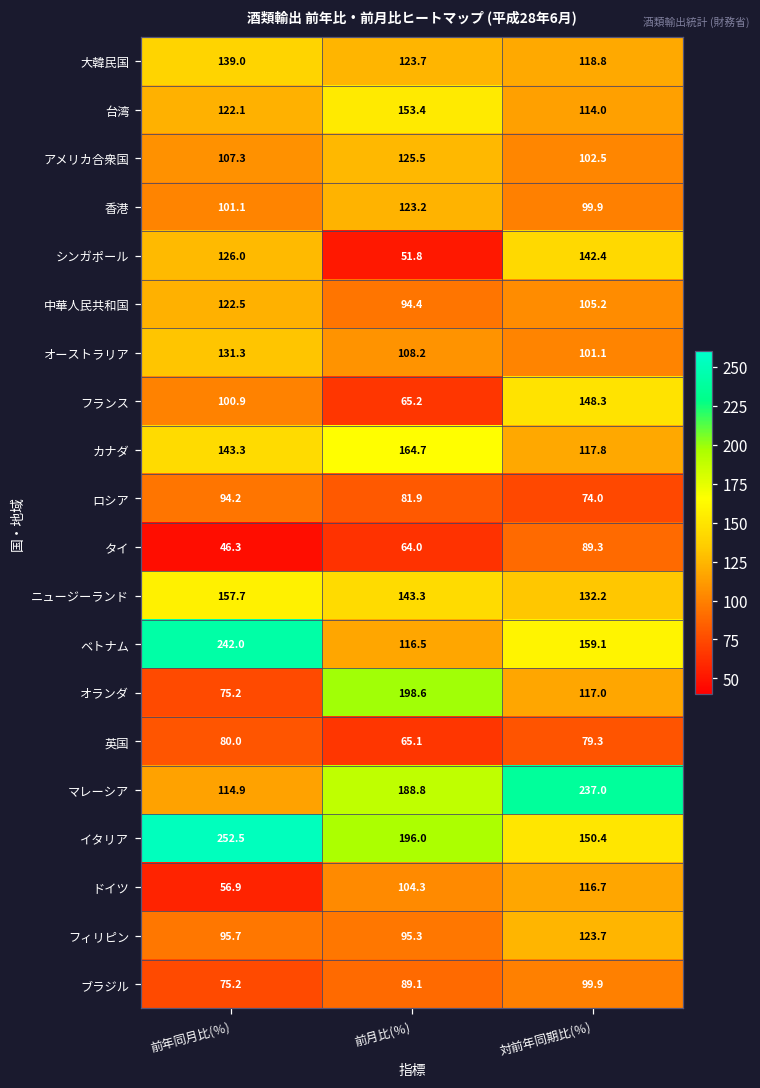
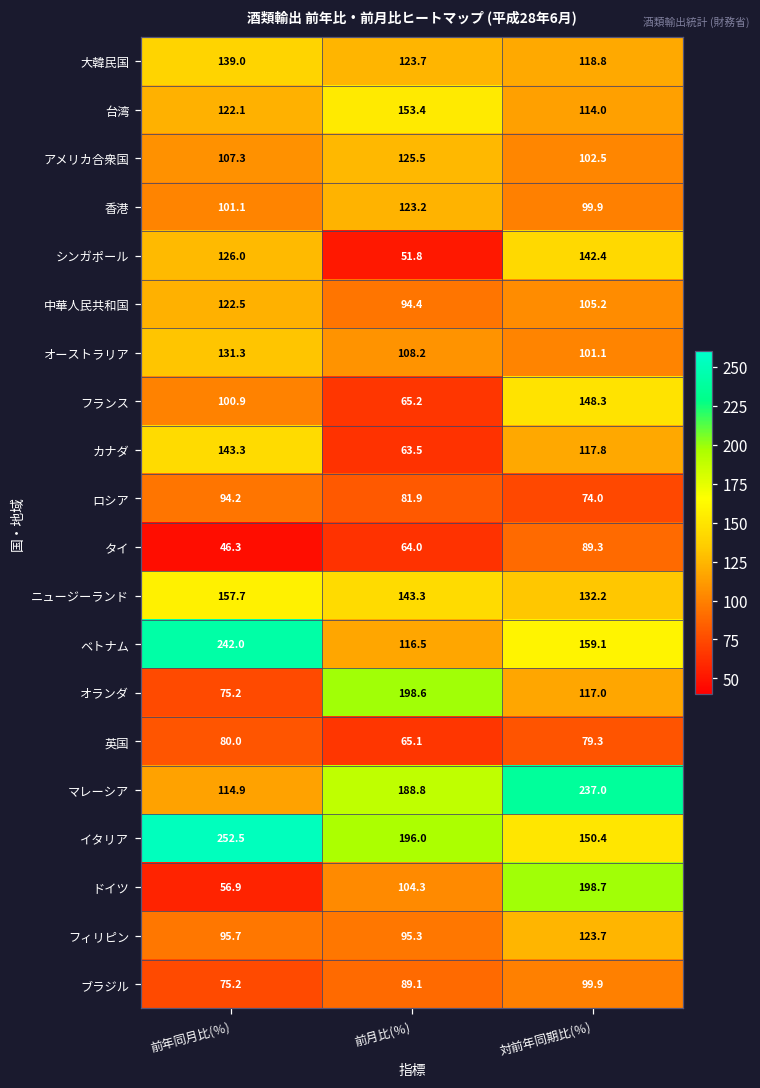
  {
    "大韓民国": {
      "前年同月比(％)": 139.0,
      "前月比(％)": 123.7,
      "対前年同期比(％)": 118.8
    },
    "台湾": {
      "前年同月比(％)": 122.1,
      "前月比(％)": 153.4,
      "対前年同期比(％)": 114.0
    },
    "アメリカ合衆国": {
      "前年同月比(％)": 107.3,
      "前月比(％)": 125.5,
      "対前年同期比(％)": 102.5
    },
    "香港": {
      "前年同月比(％)": 101.1,
      "前月比(％)": 123.2,
      "対前年同期比(％)": 99.9
    },
    "シンガポール": {
      "前年同月比(％)": 126.0,
      "前月比(％)": 51.8,
      "対前年同期比(％)": 142.4
    },
    "中華人民共和国": {
      "前年同月比(％)": 122.5,
      "前月比(％)": 94.4,
      "対前年同期比(％)": 105.2
    },
    "オーストラリア": {
      "前年同月比(％)": 131.3,
      "前月比(％)": 108.2,
      "対前年同期比(％)": 101.1
    },
    "フランス": {
      "前年同月比(％)": 100.9,
      "前月比(％)": 65.2,
      "対前年同期比(％)": 148.3
    },
    "カナダ": {
      "前年同月比(％)": 143.3,
-     "前月比(％)": 164.7,
+     "前月比(％)": 63.5,
      "対前年同期比(％)": 117.8
    },
    "ロシア": {
      "前年同月比(％)": 94.2,
      "前月比(％)": 81.9,
      "対前年同期比(％)": 74.0
    },
    "タイ": {
      "前年同月比(％)": 46.3,
      "前月比(％)": 64.0,
      "対前年同期比(％)": 89.3
    },
    "ニュージーランド": {
      "前年同月比(％)": 157.7,
      "前月比(％)": 143.3,
      "対前年同期比(％)": 132.2
    },
    "ベトナム": {
      "前年同月比(％)": 242.0,
      "前月比(％)": 116.5,
      "対前年同期比(％)": 159.1
    },
    "オランダ": {
      "前年同月比(％)": 75.2,
      "前月比(％)": 198.6,
      "対前年同期比(％)": 117.0
    },
    "英国": {
      "前年同月比(％)": 80.0,
      "前月比(％)": 65.1,
      "対前年同期比(％)": 79.3
    },
    "マレーシア": {
      "前年同月比(％)": 114.9,
      "前月比(％)": 188.8,
      "対前年同期比(％)": 237.0
    },
    "イタリア": {
      "前年同月比(％)": 252.5,
      "前月比(％)": 196.0,
      "対前年同期比(％)": 150.4
    },
    "ドイツ": {
      "前年同月比(％)": 56.9,
      "前月比(％)": 104.3,
-     "対前年同期比(％)": 116.7
+     "対前年同期比(％)": 198.7
    },
    "フィリピン": {
      "前年同月比(％)": 95.7,
      "前月比(％)": 95.3,
      "対前年同期比(％)": 123.7
    },
    "ブラジル": {
      "前年同月比(％)": 75.2,
      "前月比(％)": 89.1,
      "対前年同期比(％)": 99.9
    }
  }
